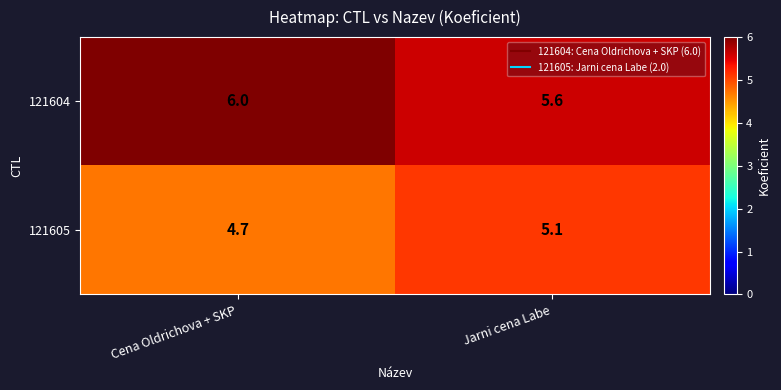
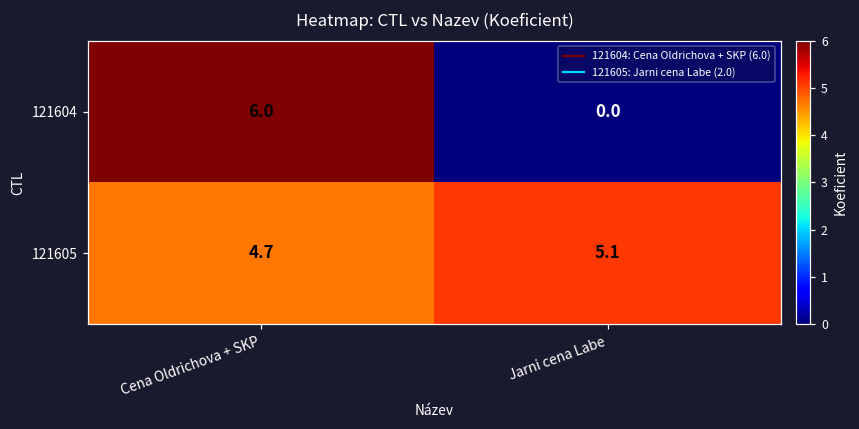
  {
    "121604": {
      "Cena Oldrichova + SKP": 6.0,
-     "Jarni cena Labe": 5.6
+     "Jarni cena Labe": 0.0
    },
    "121605": {
      "Cena Oldrichova + SKP": 4.7,
      "Jarni cena Labe": 5.1
    }
  }
